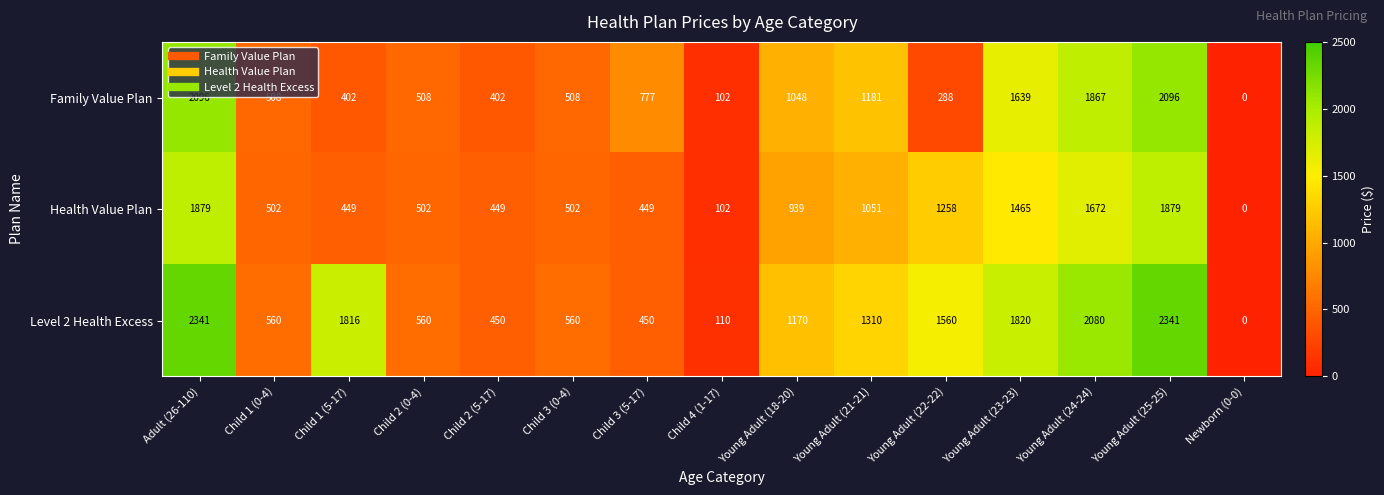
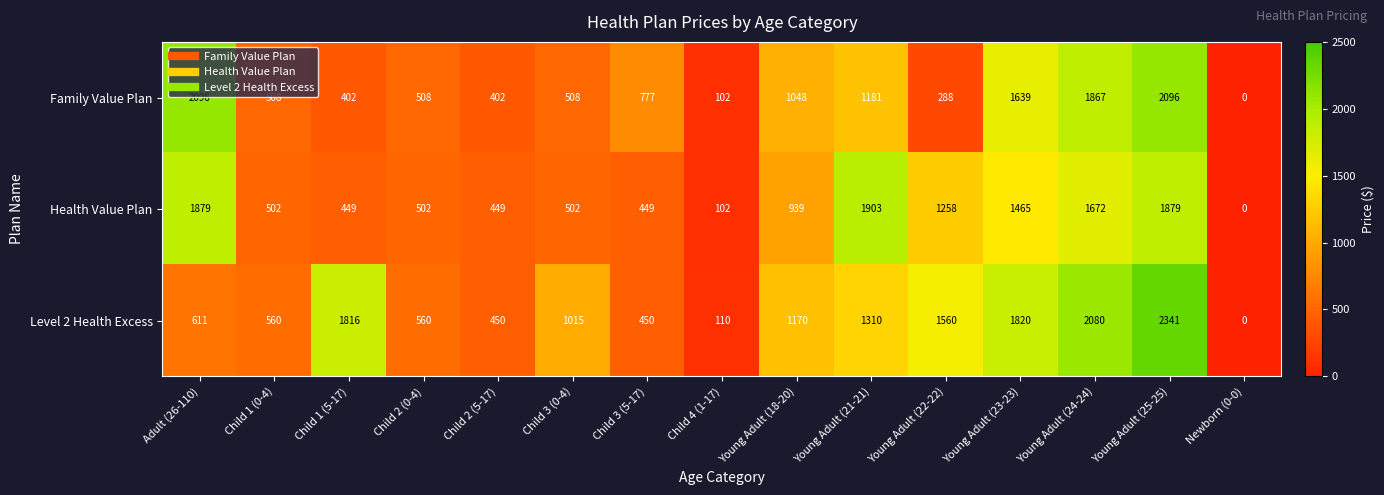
  {
    "Family Value Plan": {
      "Child 1 (5-17)": 402,
      "Child 2 (0-4)": 508,
      "Child 2 (5-17)": 402,
      "Child 3 (0-4)": 508,
      "Child 3 (5-17)": 777,
      "Child 4 (1-17)": 102,
      "Young Adult (18-20)": 1048,
      "Young Adult (21-21)": 1181,
      "Young Adult (22-22)": 288,
      "Young Adult (23-23)": 1639,
      "Young Adult (24-24)": 1867,
      "Young Adult (25-25)": 2096,
      "Newborn (0-0)": 0
    },
    "Health Value Plan": {
      "Adult (26-110)": 1879,
      "Child 1 (0-4)": 502,
      "Child 1 (5-17)": 449,
      "Child 2 (0-4)": 502,
      "Child 2 (5-17)": 449,
      "Child 3 (0-4)": 502,
      "Child 3 (5-17)": 449,
      "Child 4 (1-17)": 102,
      "Young Adult (18-20)": 939,
-     "Young Adult (21-21)": 1051,
+     "Young Adult (21-21)": 1903,
      "Young Adult (22-22)": 1258,
      "Young Adult (23-23)": 1465,
      "Young Adult (24-24)": 1672,
      "Young Adult (25-25)": 1879,
      "Newborn (0-0)": 0
    },
    "Level 2 Health Excess": {
-     "Adult (26-110)": 2341,
+     "Adult (26-110)": 611,
      "Child 1 (0-4)": 560,
      "Child 1 (5-17)": 1816,
      "Child 2 (0-4)": 560,
      "Child 2 (5-17)": 450,
-     "Child 3 (0-4)": 560,
+     "Child 3 (0-4)": 1015,
      "Child 3 (5-17)": 450,
      "Child 4 (1-17)": 110,
      "Young Adult (18-20)": 1170,
      "Young Adult (21-21)": 1310,
      "Young Adult (22-22)": 1560,
      "Young Adult (23-23)": 1820,
      "Young Adult (24-24)": 2080,
      "Young Adult (25-25)": 2341,
      "Newborn (0-0)": 0
    }
  }
